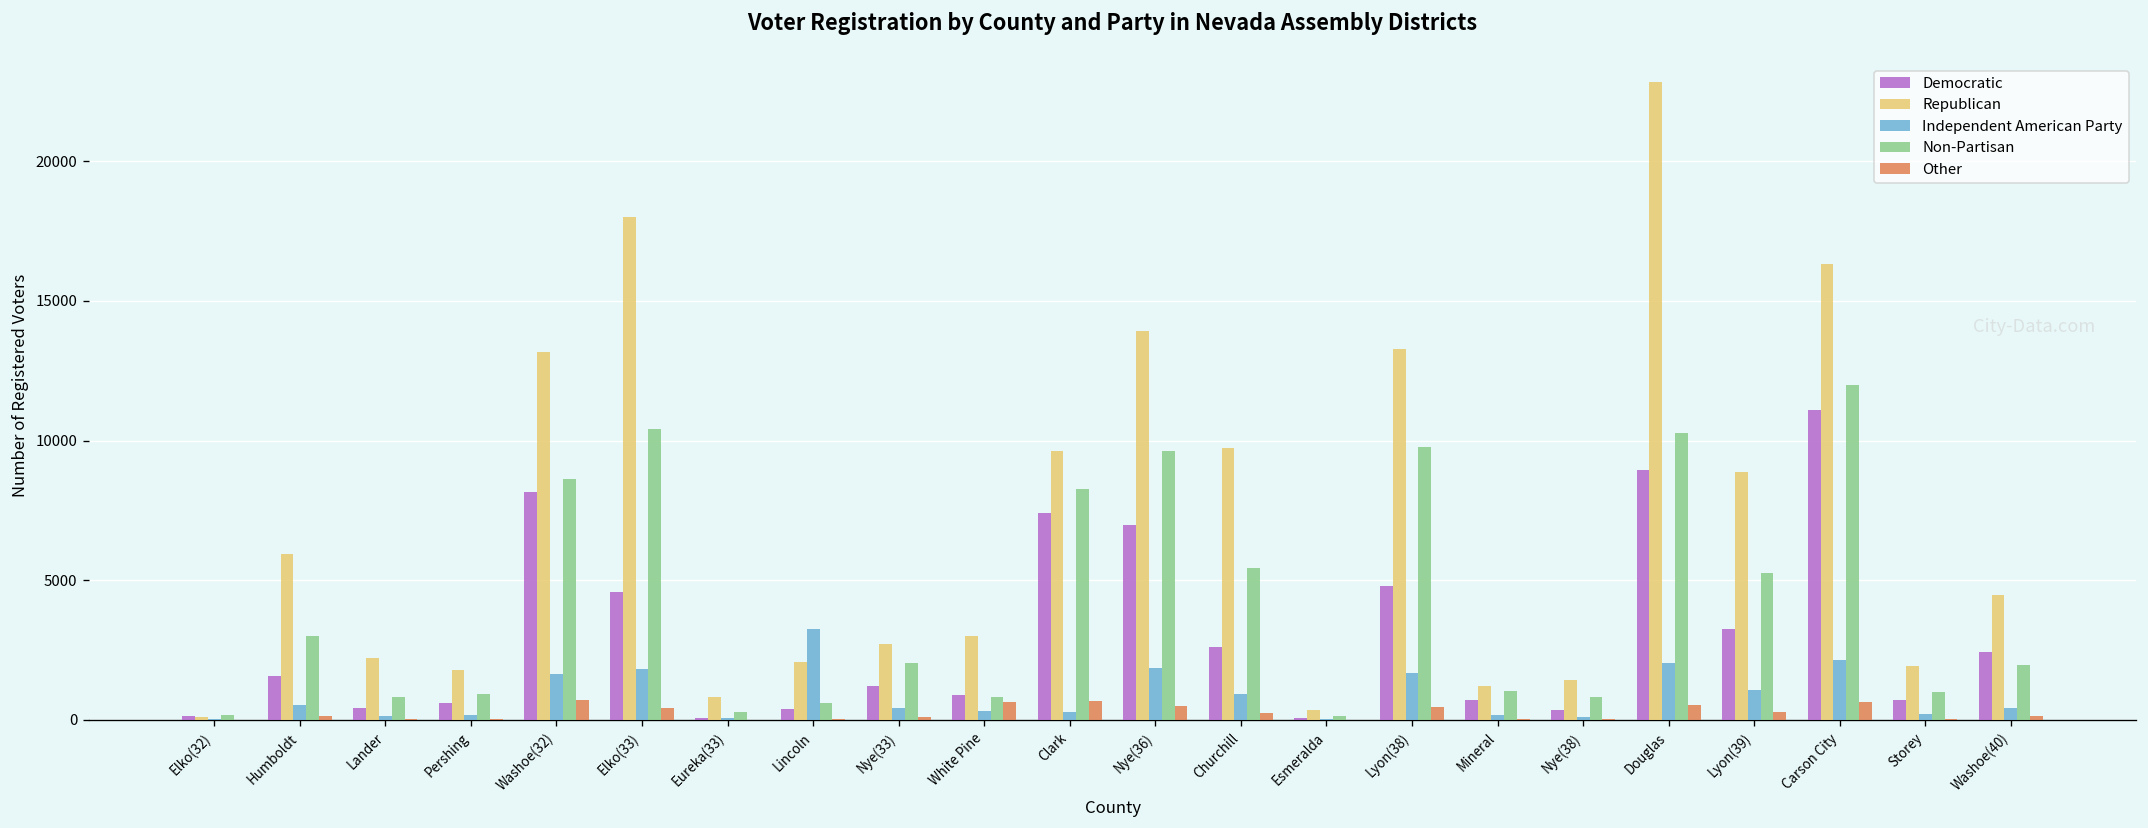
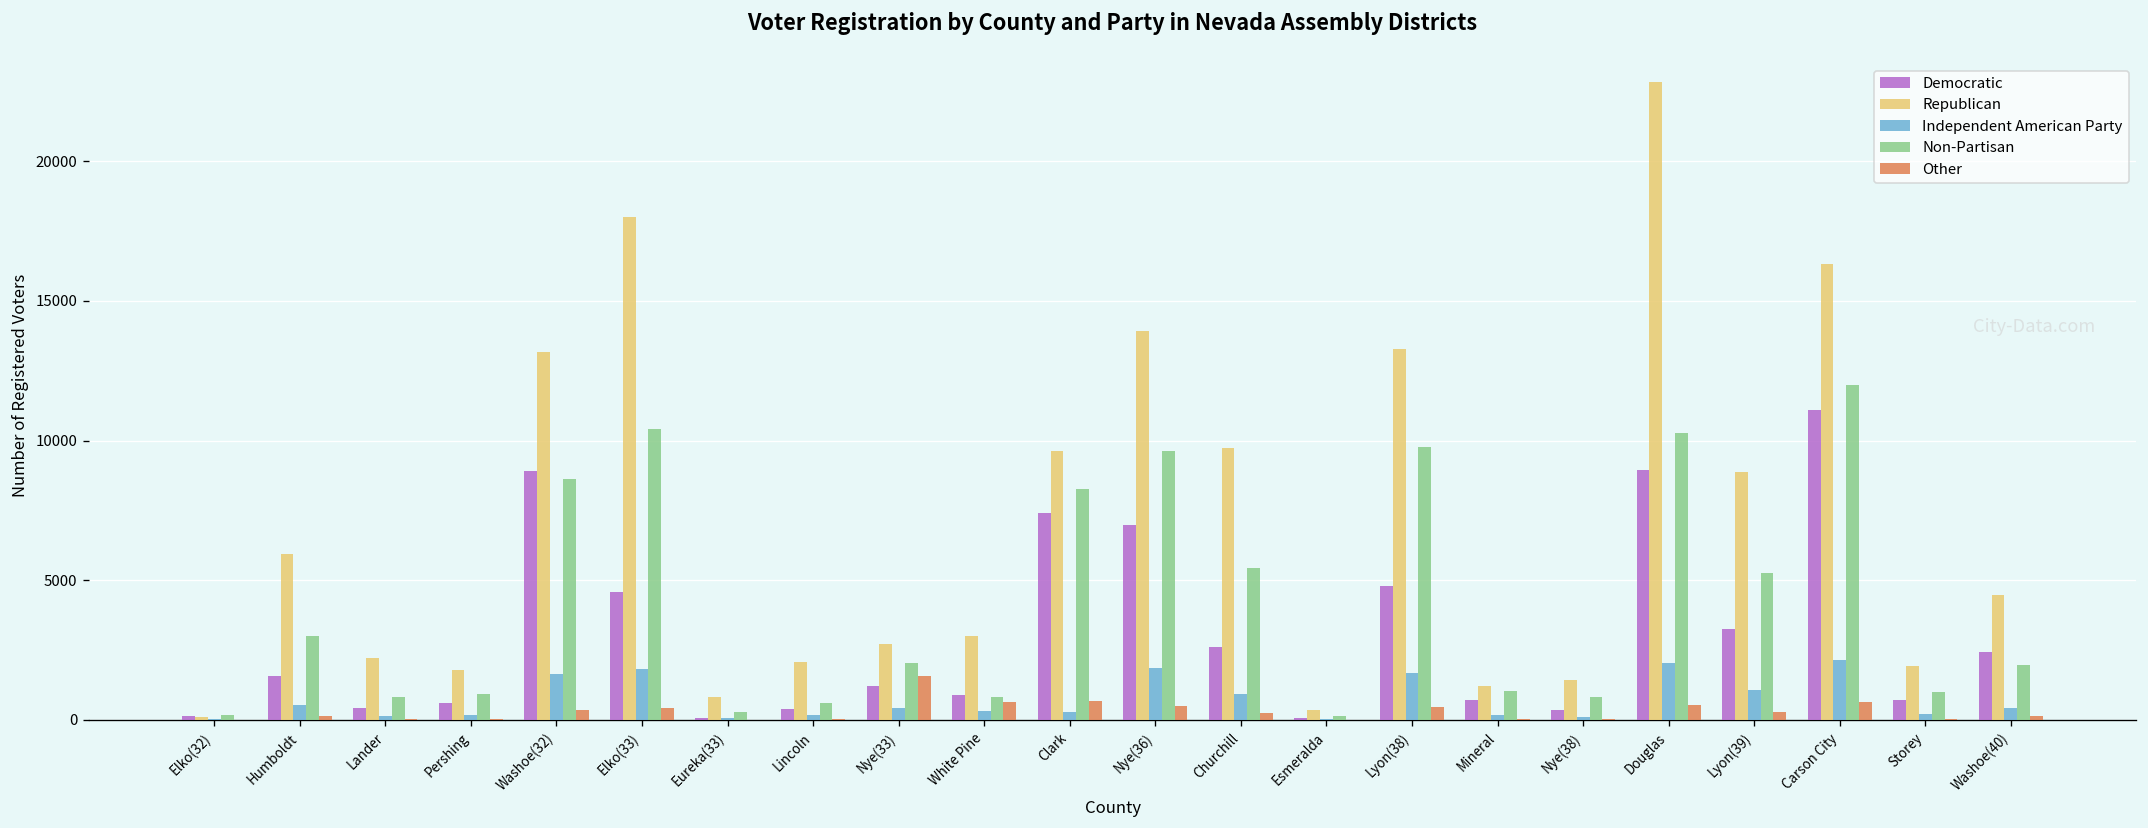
  {
    "Democratic": {
      "Elko(32)": 100,
      "Humboldt": 1600,
      "Lander": 400,
      "Pershing": 600,
-     "Washoe(32)": 8200,
+     "Washoe(32)": 8900,
      "Elko(33)": 4600,
      "Lincoln": 400,
      "Nye(33)": 1200,
      "White Pine": 900,
      "Clark": 7400,
      "Nye(36)": 7000,
      "Churchill": 2600,
      "Lyon(38)": 4800,
      "Mineral": 700,
      "Nye(38)": 300,
      "Douglas": 9000,
      "Lyon(39)": 3200,
      "Carson City": 11100,
      "Storey": 700,
      "Washoe(40)": 2400
    },
    "Republican": {
      "Humboldt": 5900,
      "Lander": 2200,
      "Pershing": 1800,
      "Washoe(32)": 13200,
      "Elko(33)": 18000,
      "Eureka(33)": 800,
      "Lincoln": 2100,
      "Nye(33)": 2700,
      "White Pine": 3000,
      "Clark": 9600,
      "Nye(36)": 13900,
      "Churchill": 9700,
      "Esmeralda": 400,
      "Lyon(38)": 13300,
      "Mineral": 1200,
      "Nye(38)": 1400,
      "Douglas": 22800,
      "Lyon(39)": 8900,
      "Carson City": 16300,
      "Storey": 1900,
      "Washoe(40)": 4500
    },
    "Independent American Party": {
      "Humboldt": 500,
      "Lander": 200,
      "Pershing": 200,
      "Washoe(32)": 1600,
      "Elko(33)": 1800,
-     "Lincoln": 3300,
+     "Lincoln": 200,
      "Nye(33)": 400,
      "White Pine": 300,
      "Clark": 300,
      "Nye(36)": 1900,
      "Churchill": 900,
      "Lyon(38)": 1700,
      "Mineral": 200,
      "Nye(38)": 100,
      "Douglas": 2000,
      "Lyon(39)": 1100,
      "Carson City": 2100,
      "Storey": 200,
      "Washoe(40)": 400
    },
    "Non-Partisan": {
      "Elko(32)": 200,
      "Humboldt": 3000,
      "Lander": 800,
      "Pershing": 900,
      "Washoe(32)": 8600,
      "Elko(33)": 10400,
      "Eureka(33)": 300,
      "Lincoln": 600,
      "Nye(33)": 2000,
      "White Pine": 800,
      "Clark": 8300,
      "Nye(36)": 9600,
      "Churchill": 5500,
      "Esmeralda": 200,
      "Lyon(38)": 9800,
      "Mineral": 1000,
      "Nye(38)": 800,
      "Douglas": 10300,
      "Lyon(39)": 5300,
      "Carson City": 12000,
      "Storey": 1000,
      "Washoe(40)": 1900
    },
    "Other": {
      "Humboldt": 100,
-     "Washoe(32)": 700,
+     "Washoe(32)": 300,
      "Elko(33)": 400,
-     "Nye(33)": 100,
+     "Nye(33)": 1600,
      "White Pine": 700,
      "Clark": 700,
      "Nye(36)": 500,
      "Churchill": 200,
      "Lyon(38)": 500,
      "Douglas": 500,
      "Lyon(39)": 300,
      "Carson City": 700,
      "Washoe(40)": 100
    }
  }
